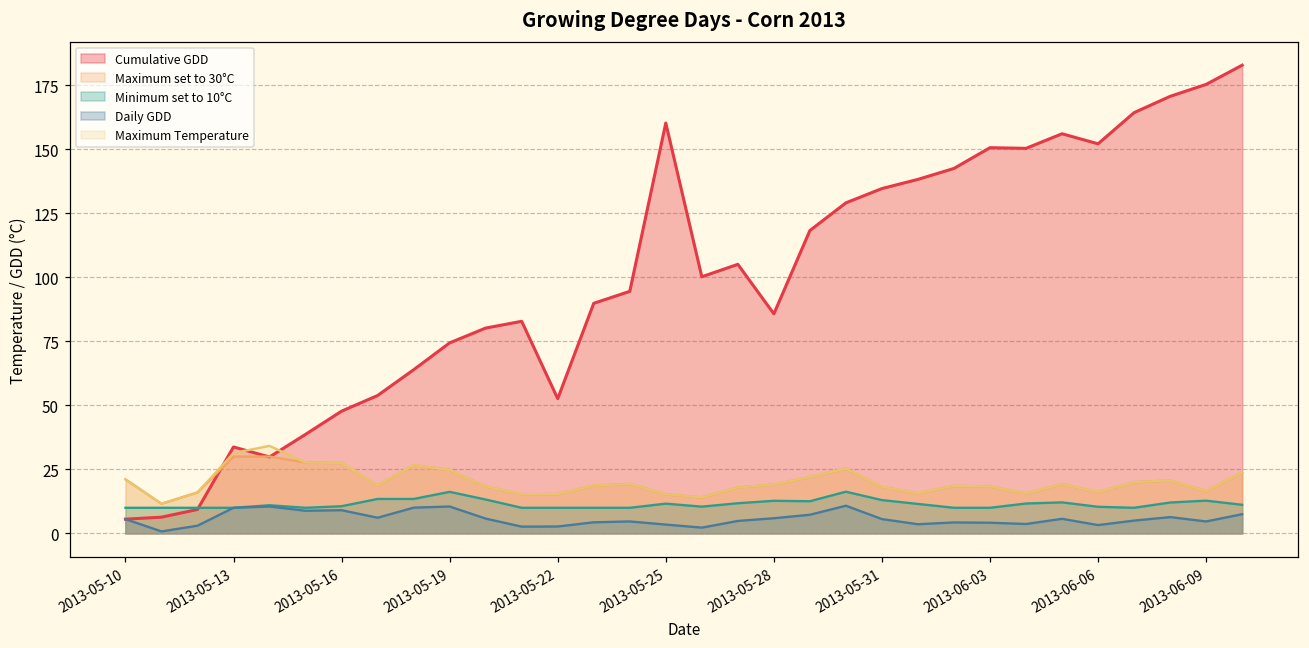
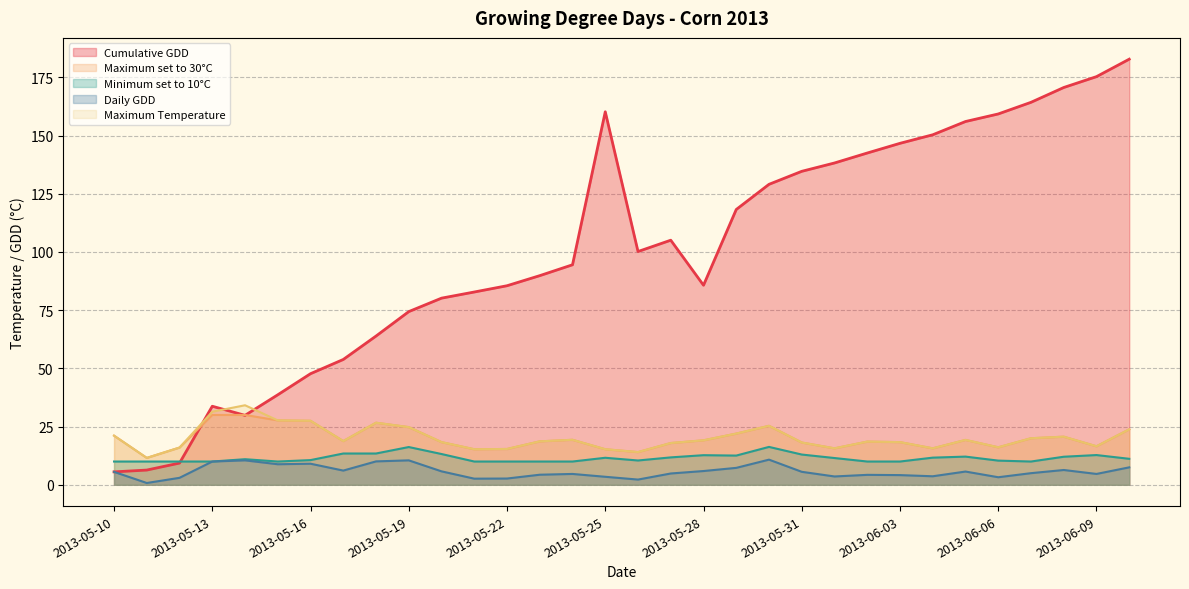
  {
    "Cumulative GDD": {
      "2013-05-13": 34,
      "2013-05-16": 48,
      "2013-05-19": 74,
-     "2013-05-22": 53,
+     "2013-05-22": 86,
      "2013-05-25": 160,
      "2013-05-28": 86,
      "2013-05-31": 135,
-     "2013-06-03": 151,
-     "2013-06-06": 152,
+     "2013-06-03": 147,
+     "2013-06-06": 159,
      "2013-06-09": 175
    }
  }
